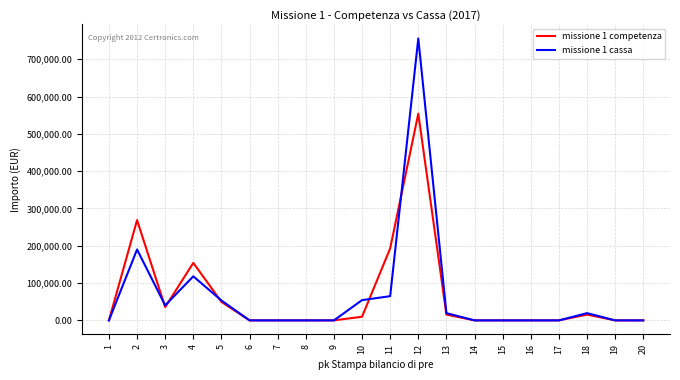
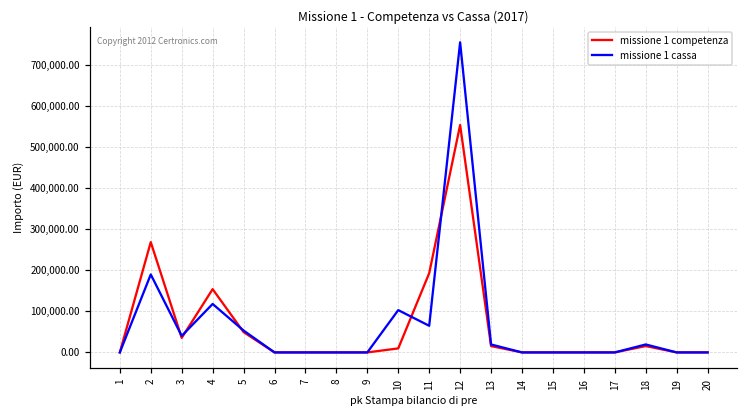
  {
    "missione 1 competenza": {
      "2": "270,000",
      "4": "150,000",
      "10": "10,000",
      "11": "190,000",
      "12": "550,000"
    },
    "missione 1 cassa": {
      "2": "190,000",
      "4": "120,000",
-     "10": "50,000",
+     "10": "100,000",
      "11": "60,000",
      "12": "760,000"
    }
  }
